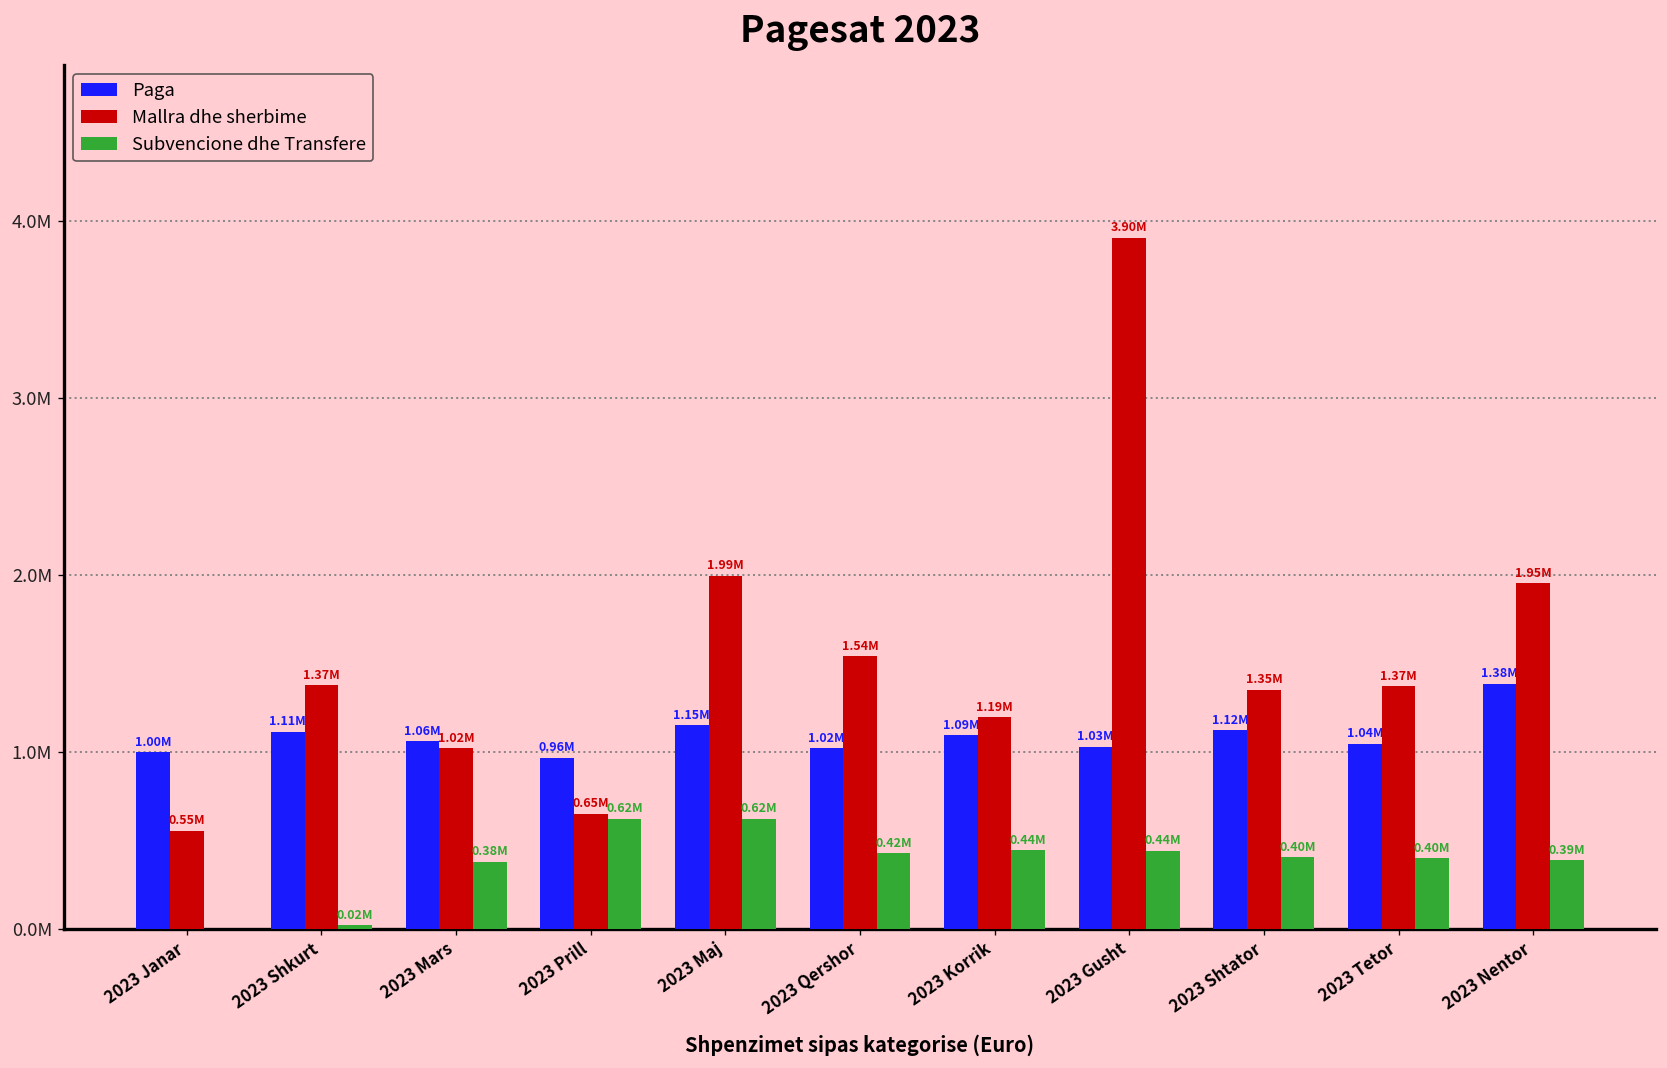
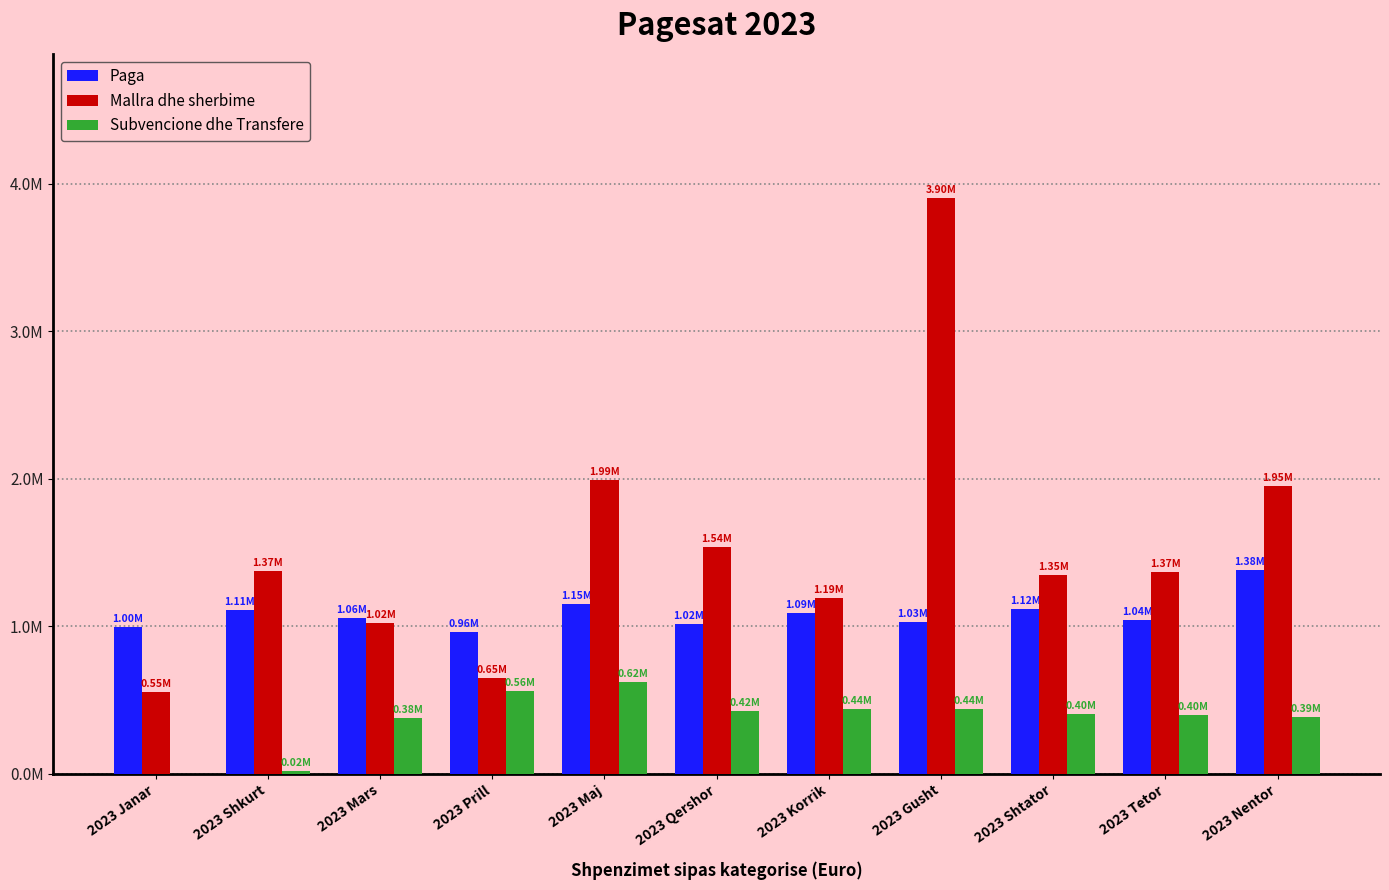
  {
    "Paga": {
      "2023 Janar": "1.00M",
      "2023 Shkurt": "1.11M",
      "2023 Mars": "1.06M",
      "2023 Prill": "0.96M",
      "2023 Maj": "1.15M",
      "2023 Qershor": "1.02M",
      "2023 Korrik": "1.09M",
      "2023 Gusht": "1.03M",
      "2023 Shtator": "1.12M",
      "2023 Tetor": "1.04M",
      "2023 Nentor": "1.38M"
    },
    "Mallra dhe sherbime": {
      "2023 Janar": "0.55M",
      "2023 Shkurt": "1.37M",
      "2023 Mars": "1.02M",
      "2023 Prill": "0.65M",
      "2023 Maj": "1.99M",
      "2023 Qershor": "1.54M",
      "2023 Korrik": "1.19M",
      "2023 Gusht": "3.90M",
      "2023 Shtator": "1.35M",
      "2023 Tetor": "1.37M",
      "2023 Nentor": "1.95M"
    },
    "Subvencione dhe Transfere": {
      "2023 Shkurt": "0.02M",
      "2023 Mars": "0.38M",
-     "2023 Prill": "0.62M",
+     "2023 Prill": "0.56M",
      "2023 Maj": "0.62M",
      "2023 Qershor": "0.42M",
      "2023 Korrik": "0.44M",
      "2023 Gusht": "0.44M",
      "2023 Shtator": "0.40M",
      "2023 Tetor": "0.40M",
      "2023 Nentor": "0.39M"
    }
  }
